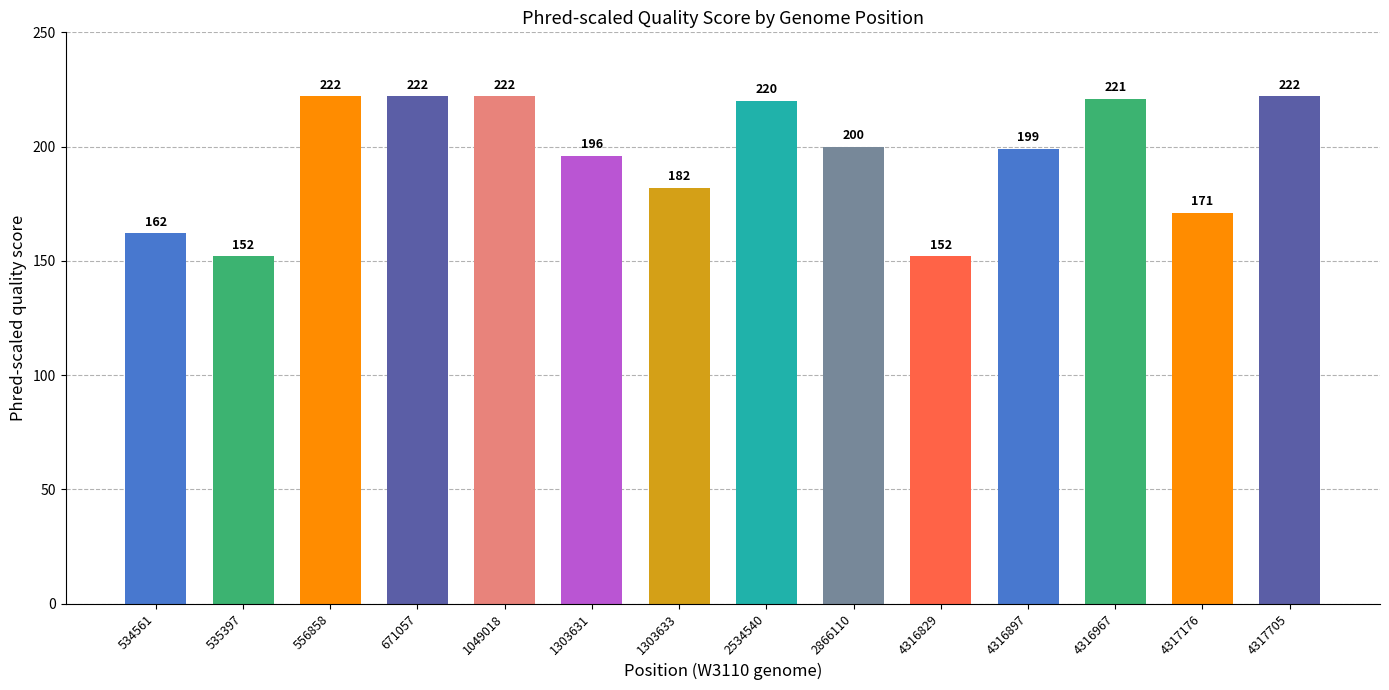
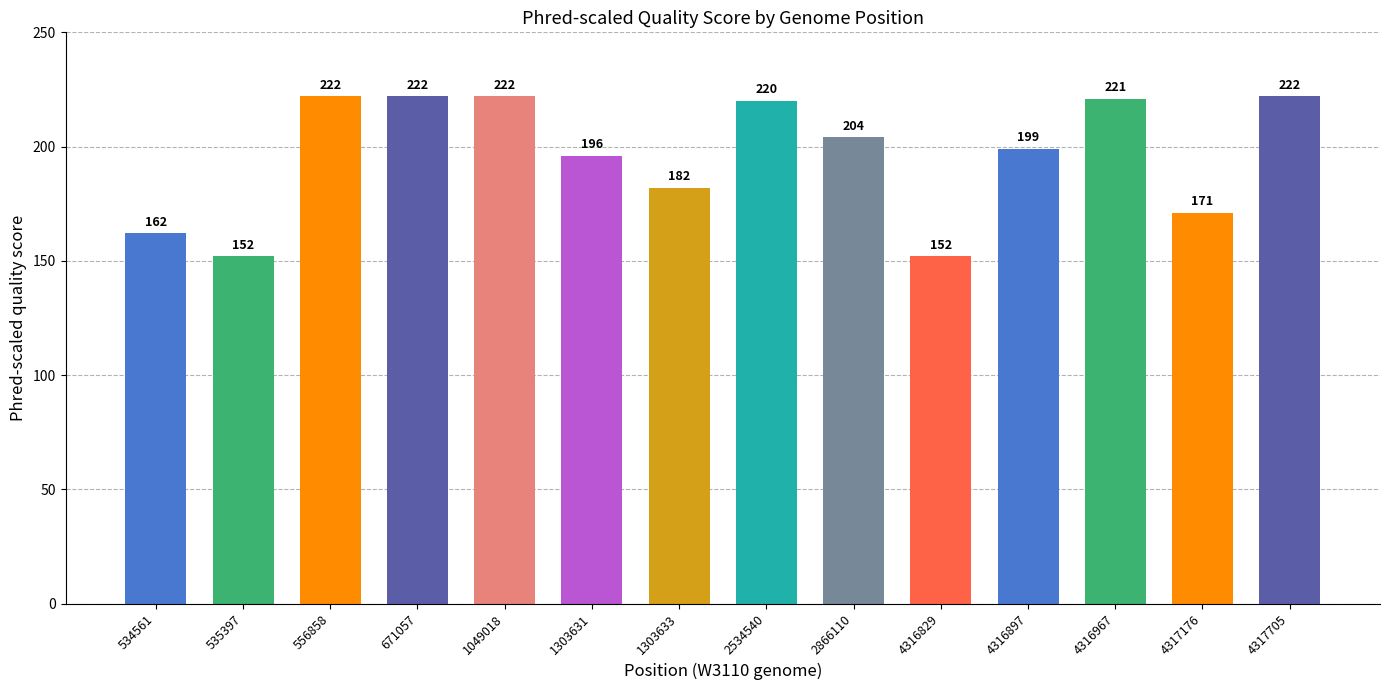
  {
    "534561": 162,
    "535397": 152,
    "556858": 222,
    "671057": 222,
    "1049018": 222,
    "1303631": 196,
    "1303633": 182,
    "2534540": 220,
-   "2866110": 200,
+   "2866110": 204,
    "4316829": 152,
    "4316897": 199,
    "4316967": 221,
    "4317176": 171,
    "4317705": 222
  }
